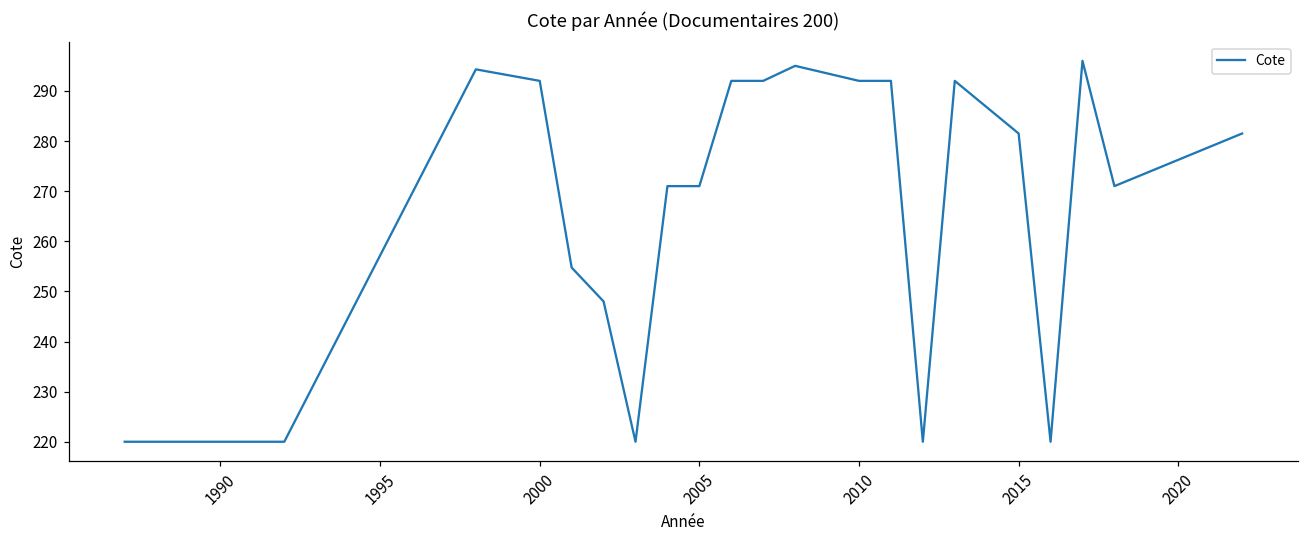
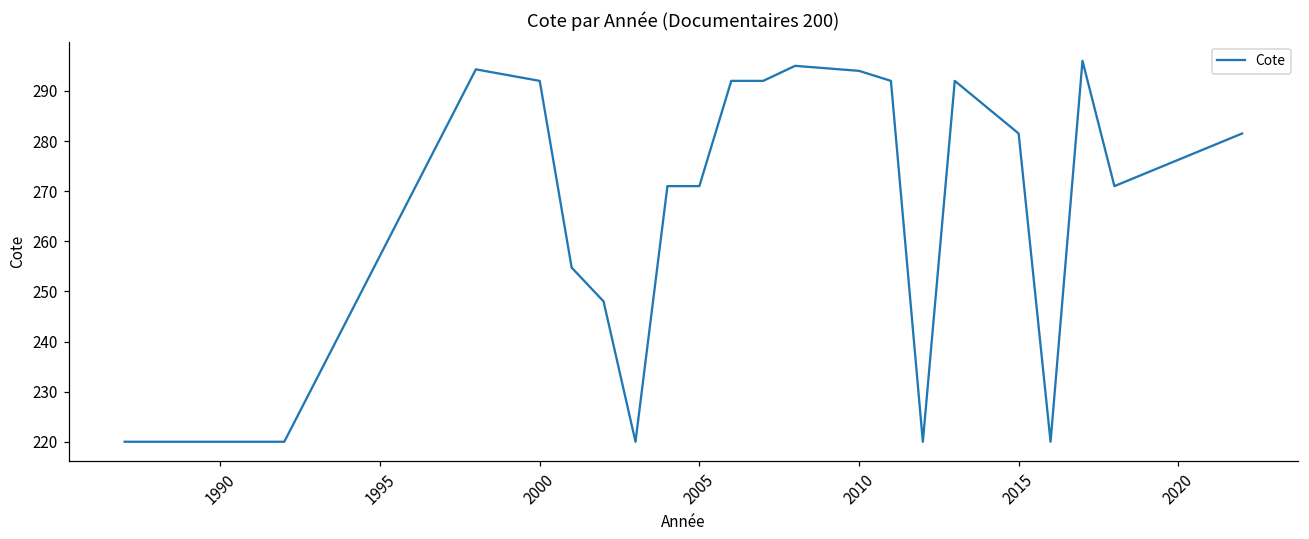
  {
    "2000": 292,
    "2005": 271,
-   "2010": 292,
+   "2010": 294,
    "2015": 282
  }
